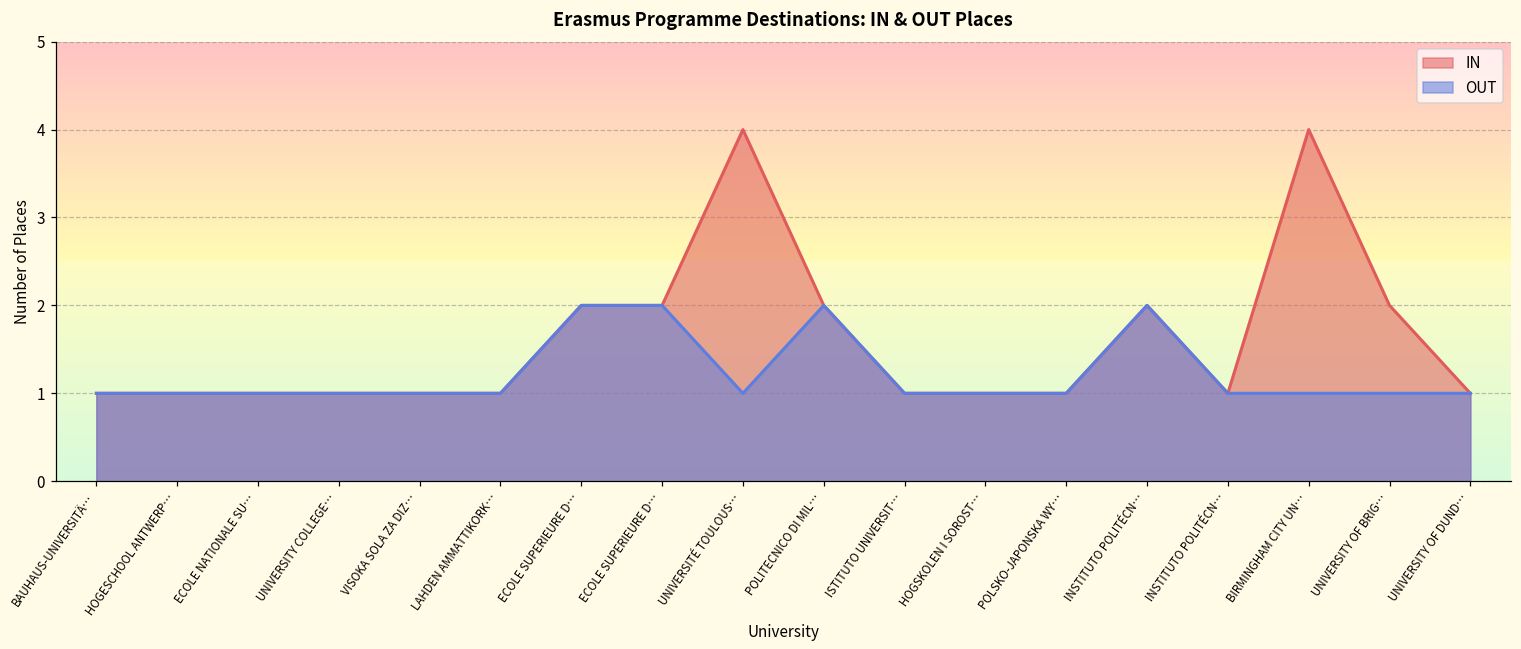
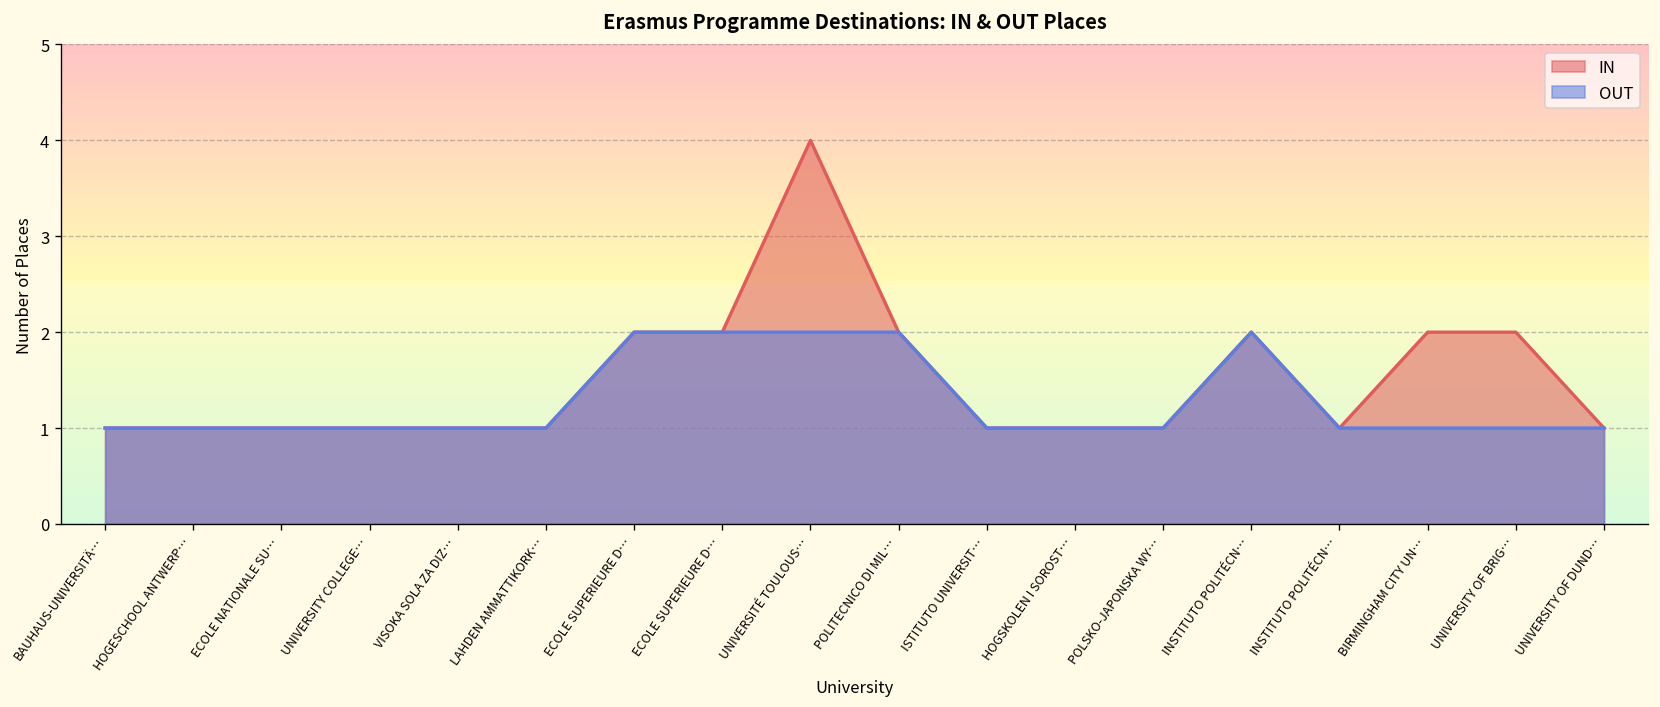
  {
    "IN": {
      "UNIVERSITÉ TOULOUS…": 4,
-     "BIRMINGHAM CITY UN…": 4,
+     "BIRMINGHAM CITY UN…": 2,
      "UNIVERSITY OF BRIG…": 2
    },
    "OUT": {
-     "UNIVERSITÉ TOULOUS…": 1,
+     "UNIVERSITÉ TOULOUS…": 2,
      "BIRMINGHAM CITY UN…": 1,
      "UNIVERSITY OF BRIG…": 1
    }
  }
